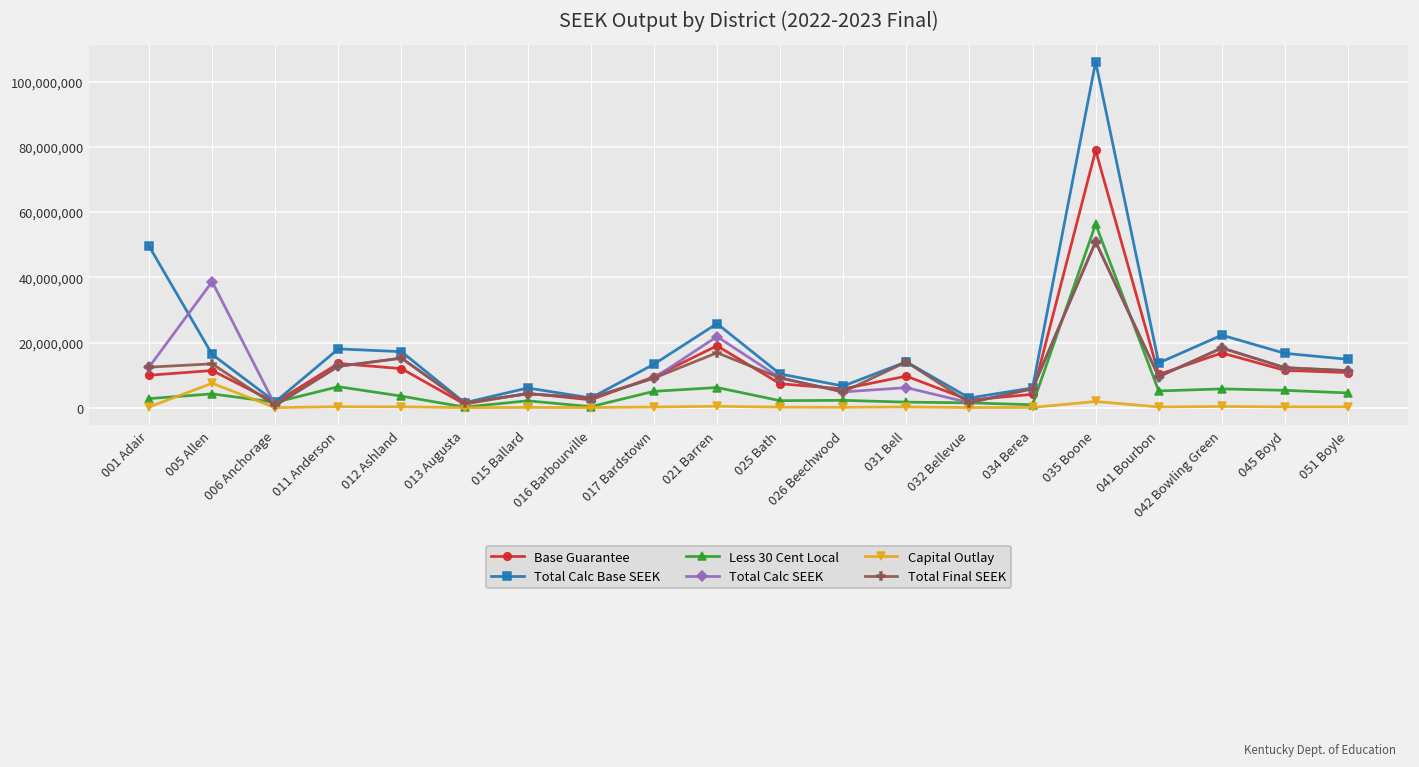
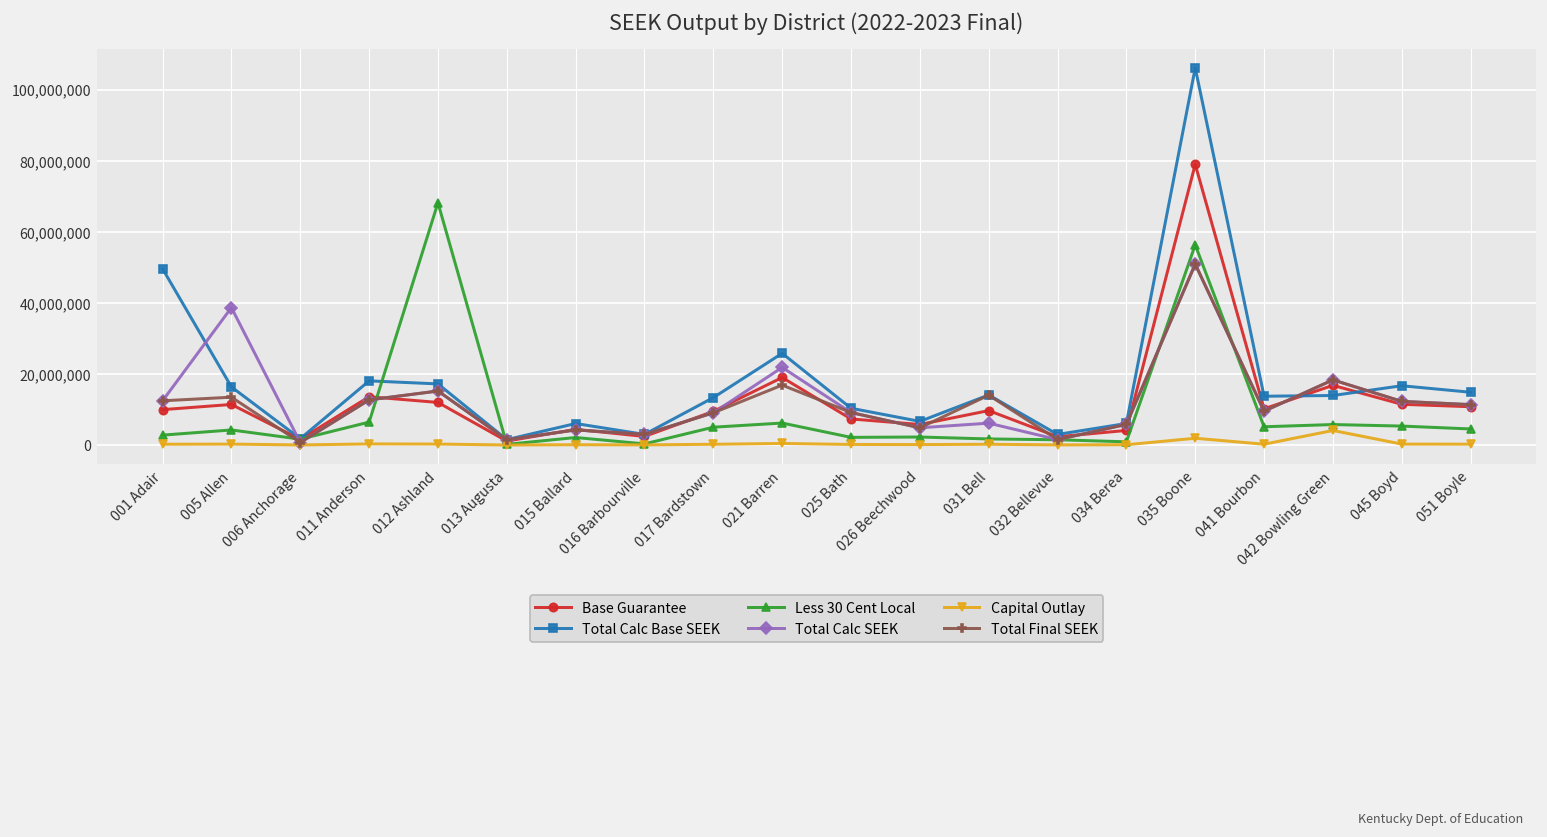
  {
    "Base Guarantee": {
      "001 Adair": "10,000,000",
      "005 Allen": "11,000,000",
      "011 Anderson": "14,000,000",
      "012 Ashland": "12,000,000",
      "021 Barren": "19,000,000",
      "025 Bath": "7,000,000",
      "031 Bell": "10,000,000",
      "034 Berea": "4,000,000",
      "035 Boone": "79,000,000",
      "042 Bowling Green": "17,000,000"
    },
    "Total Calc Base SEEK": {
      "001 Adair": "50,000,000",
      "005 Allen": "16,000,000",
      "011 Anderson": "18,000,000",
      "012 Ashland": "17,000,000",
      "015 Ballard": "6,000,000",
      "017 Bardstown": "13,000,000",
      "021 Barren": "26,000,000",
      "025 Bath": "10,000,000",
      "035 Boone": "106,000,000",
      "041 Bourbon": "14,000,000",
-     "042 Bowling Green": "22,000,000",
+     "042 Bowling Green": "14,000,000",
      "045 Boyd": "17,000,000",
      "051 Boyle": "15,000,000"
    },
    "Less 30 Cent Local": {
      "001 Adair": "3,000,000",
      "005 Allen": "4,000,000",
      "011 Anderson": "6,000,000",
-     "012 Ashland": "4,000,000",
+     "012 Ashland": "68,000,000",
      "015 Ballard": "2,000,000",
      "017 Bardstown": "5,000,000",
      "021 Barren": "6,000,000",
      "025 Bath": "2,000,000",
      "026 Beechwood": "2,000,000",
      "031 Bell": "2,000,000",
      "035 Boone": "56,000,000",
      "041 Bourbon": "5,000,000",
      "042 Bowling Green": "6,000,000",
      "045 Boyd": "5,000,000",
      "051 Boyle": "5,000,000"
    },
    "Total Calc SEEK": {
      "005 Allen": "39,000,000",
      "021 Barren": "22,000,000",
      "031 Bell": "6,000,000"
    },
    "Capital Outlay": {
      "001 Adair": "0",
-     "005 Allen": "8,000,000",
+     "005 Allen": "0",
      "011 Anderson": "0",
      "012 Ashland": "0",
      "015 Ballard": "0",
      "017 Bardstown": "0",
      "021 Barren": "0",
      "025 Bath": "0",
      "026 Beechwood": "0",
      "031 Bell": "0",
      "032 Bellevue": "0",
      "035 Boone": "2,000,000",
      "041 Bourbon": "0",
-     "042 Bowling Green": "0",
+     "042 Bowling Green": "4,000,000",
      "045 Boyd": "0",
      "051 Boyle": "0"
    },
    "Total Final SEEK": {
      "005 Allen": "13,000,000",
      "021 Barren": "17,000,000"
    }
  }
